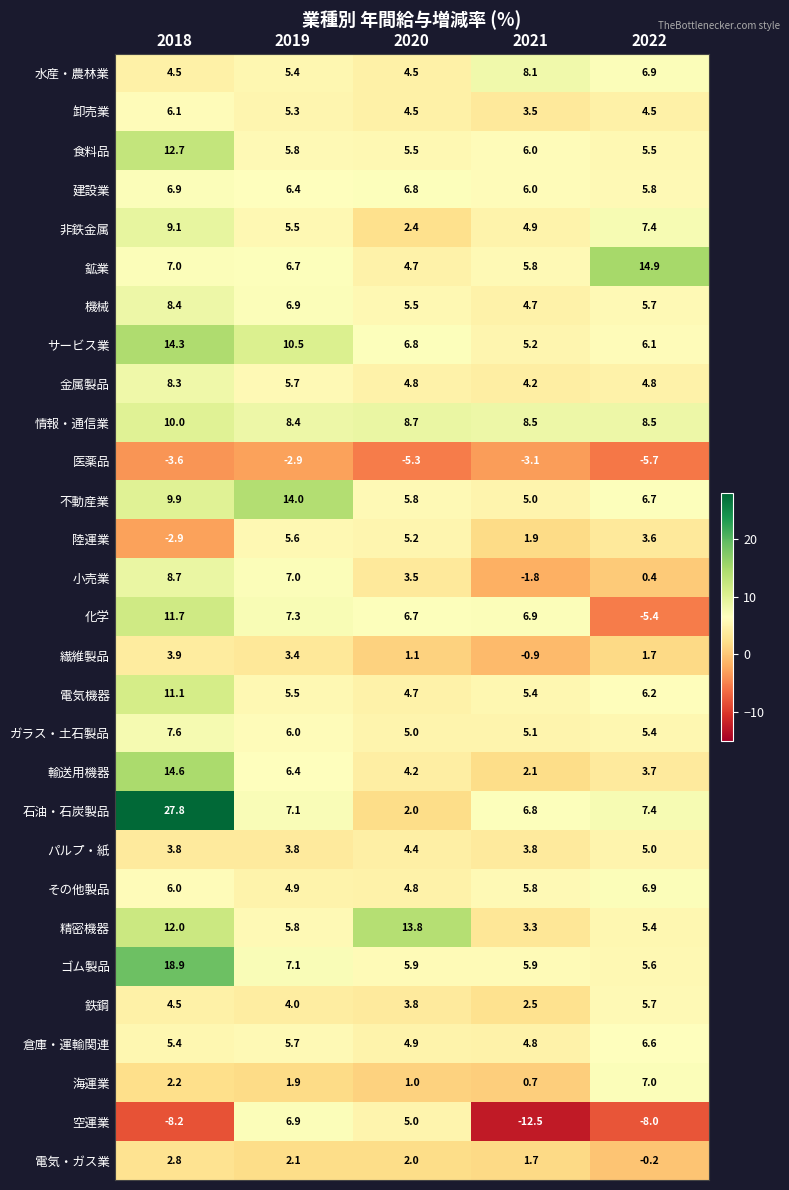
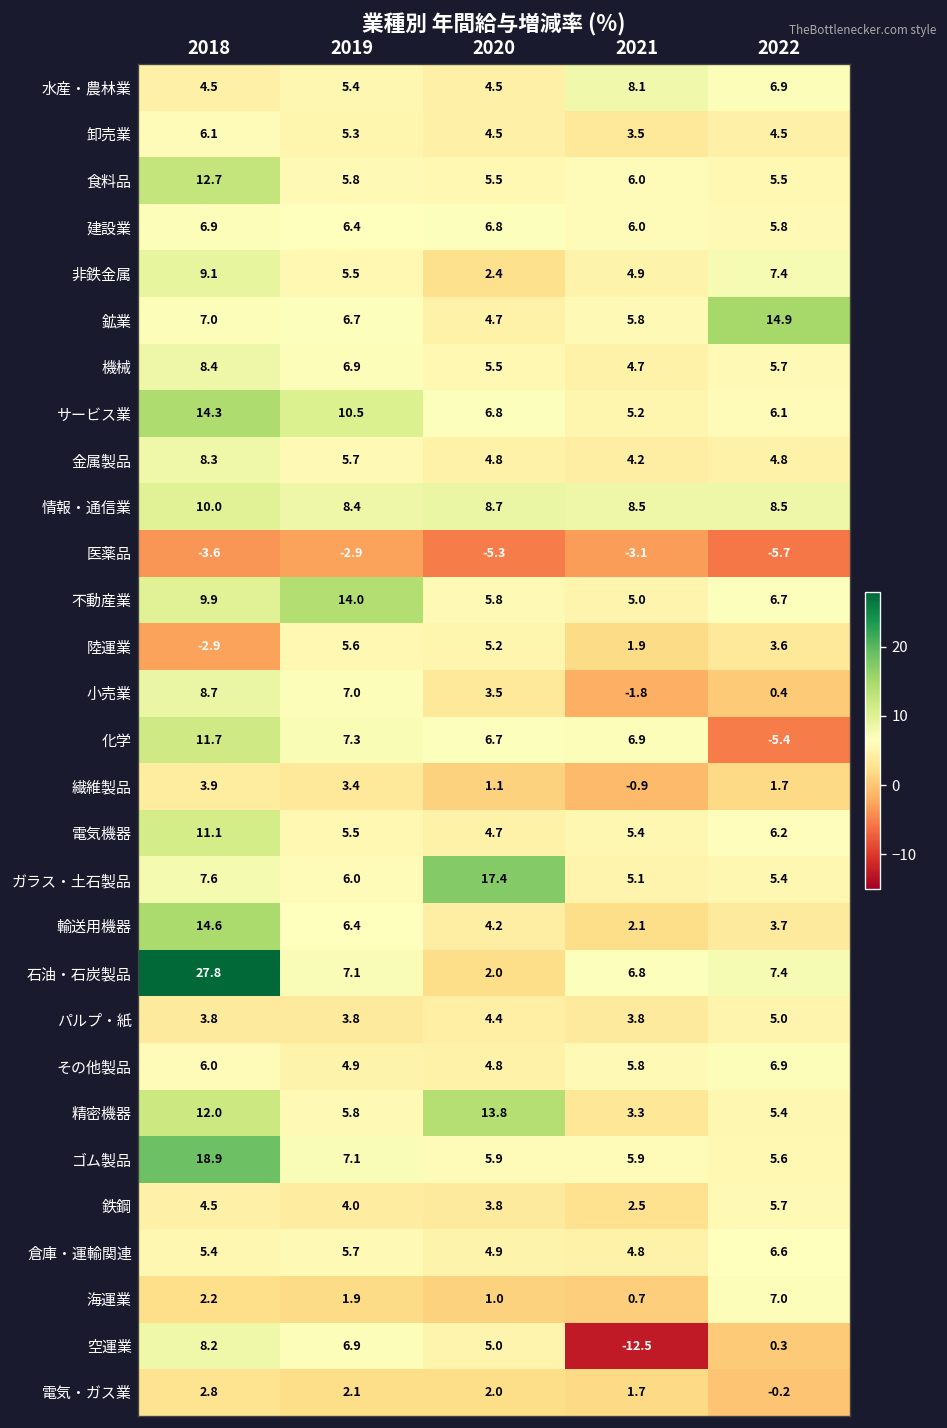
  {
    "水産・農林業": {
      "2018": 4.5,
      "2019": 5.4,
      "2020": 4.5,
      "2021": 8.1,
      "2022": 6.9
    },
    "卸売業": {
      "2018": 6.1,
      "2019": 5.3,
      "2020": 4.5,
      "2021": 3.5,
      "2022": 4.5
    },
    "食料品": {
      "2018": 12.7,
      "2019": 5.8,
      "2020": 5.5,
      "2021": 6.0,
      "2022": 5.5
    },
    "建設業": {
      "2018": 6.9,
      "2019": 6.4,
      "2020": 6.8,
      "2021": 6.0,
      "2022": 5.8
    },
    "非鉄金属": {
      "2018": 9.1,
      "2019": 5.5,
      "2020": 2.4,
      "2021": 4.9,
      "2022": 7.4
    },
    "鉱業": {
      "2018": 7.0,
      "2019": 6.7,
      "2020": 4.7,
      "2021": 5.8,
      "2022": 14.9
    },
    "機械": {
      "2018": 8.4,
      "2019": 6.9,
      "2020": 5.5,
      "2021": 4.7,
      "2022": 5.7
    },
    "サービス業": {
      "2018": 14.3,
      "2019": 10.5,
      "2020": 6.8,
      "2021": 5.2,
      "2022": 6.1
    },
    "金属製品": {
      "2018": 8.3,
      "2019": 5.7,
      "2020": 4.8,
      "2021": 4.2,
      "2022": 4.8
    },
    "情報・通信業": {
      "2018": 10.0,
      "2019": 8.4,
      "2020": 8.7,
      "2021": 8.5,
      "2022": 8.5
    },
    "医薬品": {
      "2018": -3.6,
      "2019": -2.9,
      "2020": -5.3,
      "2021": -3.1,
      "2022": -5.7
    },
    "不動産業": {
      "2018": 9.9,
      "2019": 14.0,
      "2020": 5.8,
      "2021": 5.0,
      "2022": 6.7
    },
    "陸運業": {
      "2018": -2.9,
      "2019": 5.6,
      "2020": 5.2,
      "2021": 1.9,
      "2022": 3.6
    },
    "小売業": {
      "2018": 8.7,
      "2019": 7.0,
      "2020": 3.5,
      "2021": -1.8,
      "2022": 0.4
    },
    "化学": {
      "2018": 11.7,
      "2019": 7.3,
      "2020": 6.7,
      "2021": 6.9,
      "2022": -5.4
    },
    "繊維製品": {
      "2018": 3.9,
      "2019": 3.4,
      "2020": 1.1,
      "2021": -0.9,
      "2022": 1.7
    },
    "電気機器": {
      "2018": 11.1,
      "2019": 5.5,
      "2020": 4.7,
      "2021": 5.4,
      "2022": 6.2
    },
    "ガラス・土石製品": {
      "2018": 7.6,
      "2019": 6.0,
-     "2020": 5.0,
+     "2020": 17.4,
      "2021": 5.1,
      "2022": 5.4
    },
    "輸送用機器": {
      "2018": 14.6,
      "2019": 6.4,
      "2020": 4.2,
      "2021": 2.1,
      "2022": 3.7
    },
    "石油・石炭製品": {
      "2018": 27.8,
      "2019": 7.1,
      "2020": 2.0,
      "2021": 6.8,
      "2022": 7.4
    },
    "パルプ・紙": {
      "2018": 3.8,
      "2019": 3.8,
      "2020": 4.4,
      "2021": 3.8,
      "2022": 5.0
    },
    "その他製品": {
      "2018": 6.0,
      "2019": 4.9,
      "2020": 4.8,
      "2021": 5.8,
      "2022": 6.9
    },
    "精密機器": {
      "2018": 12.0,
      "2019": 5.8,
      "2020": 13.8,
      "2021": 3.3,
      "2022": 5.4
    },
    "ゴム製品": {
      "2018": 18.9,
      "2019": 7.1,
      "2020": 5.9,
      "2021": 5.9,
      "2022": 5.6
    },
    "鉄鋼": {
      "2018": 4.5,
      "2019": 4.0,
      "2020": 3.8,
      "2021": 2.5,
      "2022": 5.7
    },
    "倉庫・運輸関連": {
      "2018": 5.4,
      "2019": 5.7,
      "2020": 4.9,
      "2021": 4.8,
      "2022": 6.6
    },
    "海運業": {
      "2018": 2.2,
      "2019": 1.9,
      "2020": 1.0,
      "2021": 0.7,
      "2022": 7.0
    },
    "空運業": {
-     "2018": -8.2,
+     "2018": 8.2,
      "2019": 6.9,
      "2020": 5.0,
      "2021": -12.5,
-     "2022": -8.0
+     "2022": 0.3
    },
    "電気・ガス業": {
      "2018": 2.8,
      "2019": 2.1,
      "2020": 2.0,
      "2021": 1.7,
      "2022": -0.2
    }
  }
